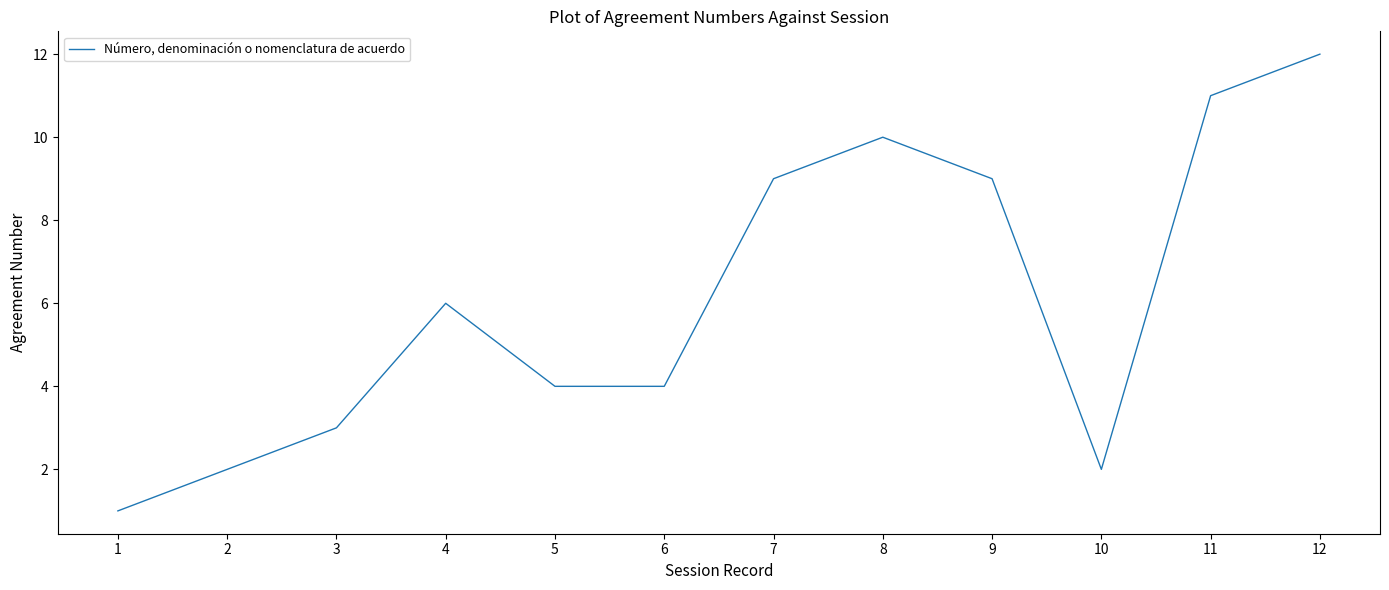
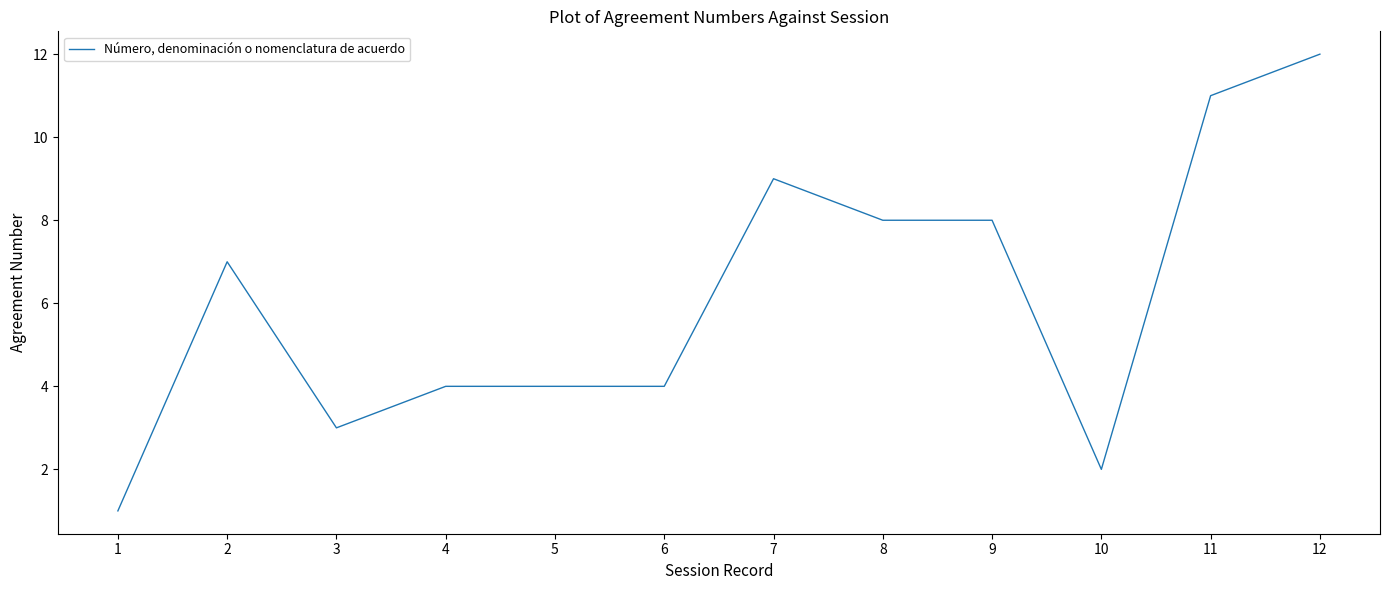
  {
    "1": 1,
-   "2": 2,
+   "2": 7,
    "3": 3,
-   "4": 6,
+   "4": 4,
    "5": 4,
    "6": 4,
    "7": 9,
-   "8": 10,
-   "9": 9,
+   "8": 8,
+   "9": 8,
    "10": 2,
    "11": 11,
    "12": 12
  }
